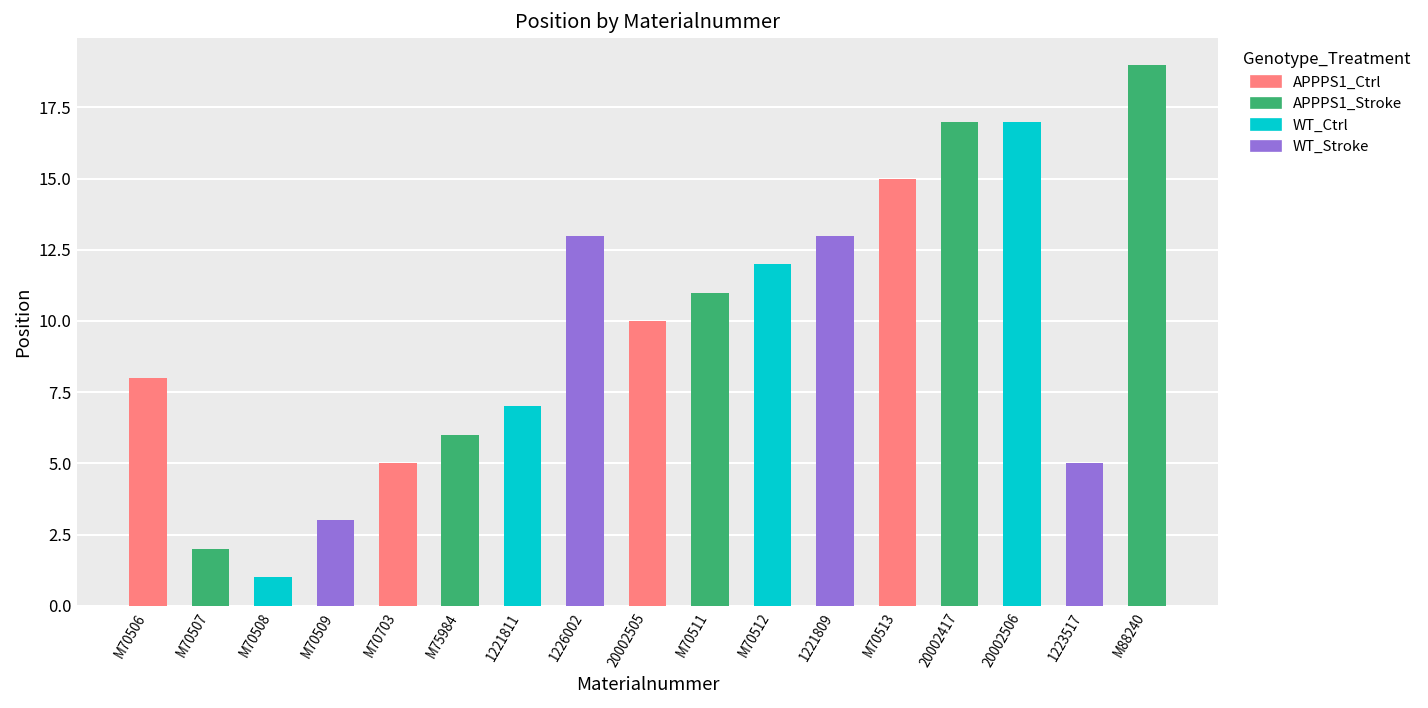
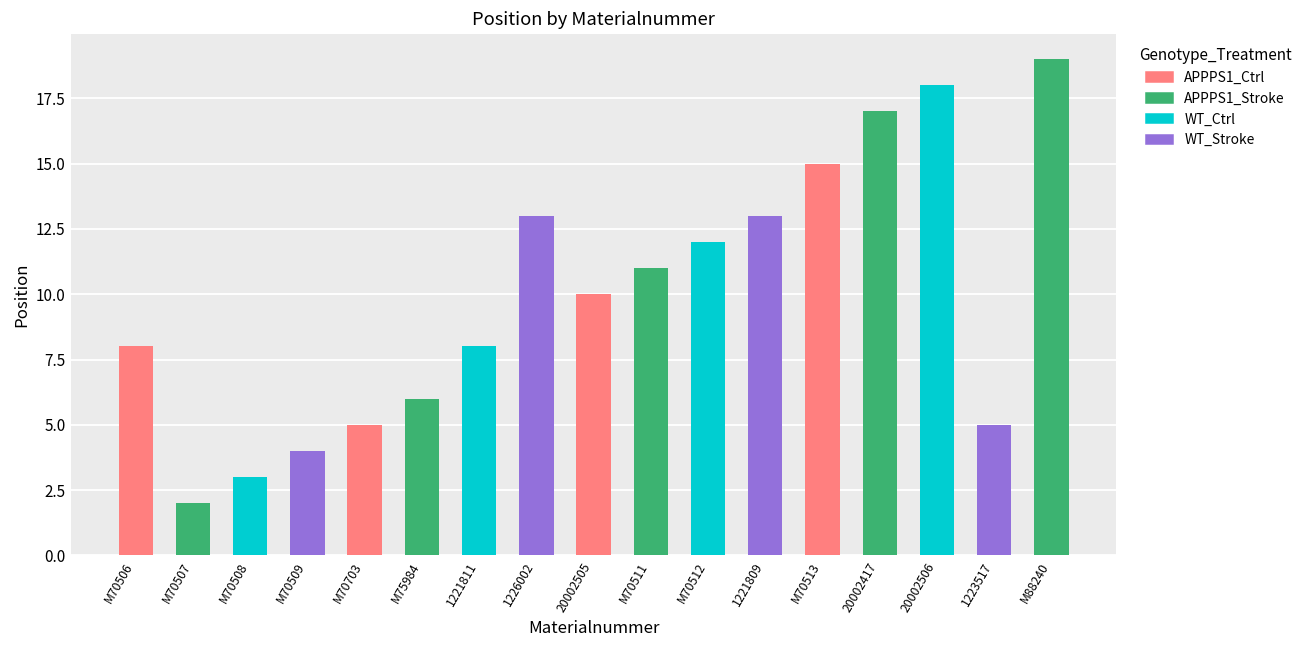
  {
    "M70506": 8,
    "M70507": 2,
-   "M70508": 1,
-   "M70509": 3,
+   "M70508": 3,
+   "M70509": 4,
    "M70703": 5,
    "M75984": 6,
-   "1221811": 7,
+   "1221811": 8,
    "1226002": 13,
    "20002505": 10,
    "M70511": 11,
    "M70512": 12,
    "1221809": 13,
    "M70513": 15,
    "20002417": 17,
-   "20002506": 17,
+   "20002506": 18,
    "1223517": 5,
    "M88240": 19
  }
